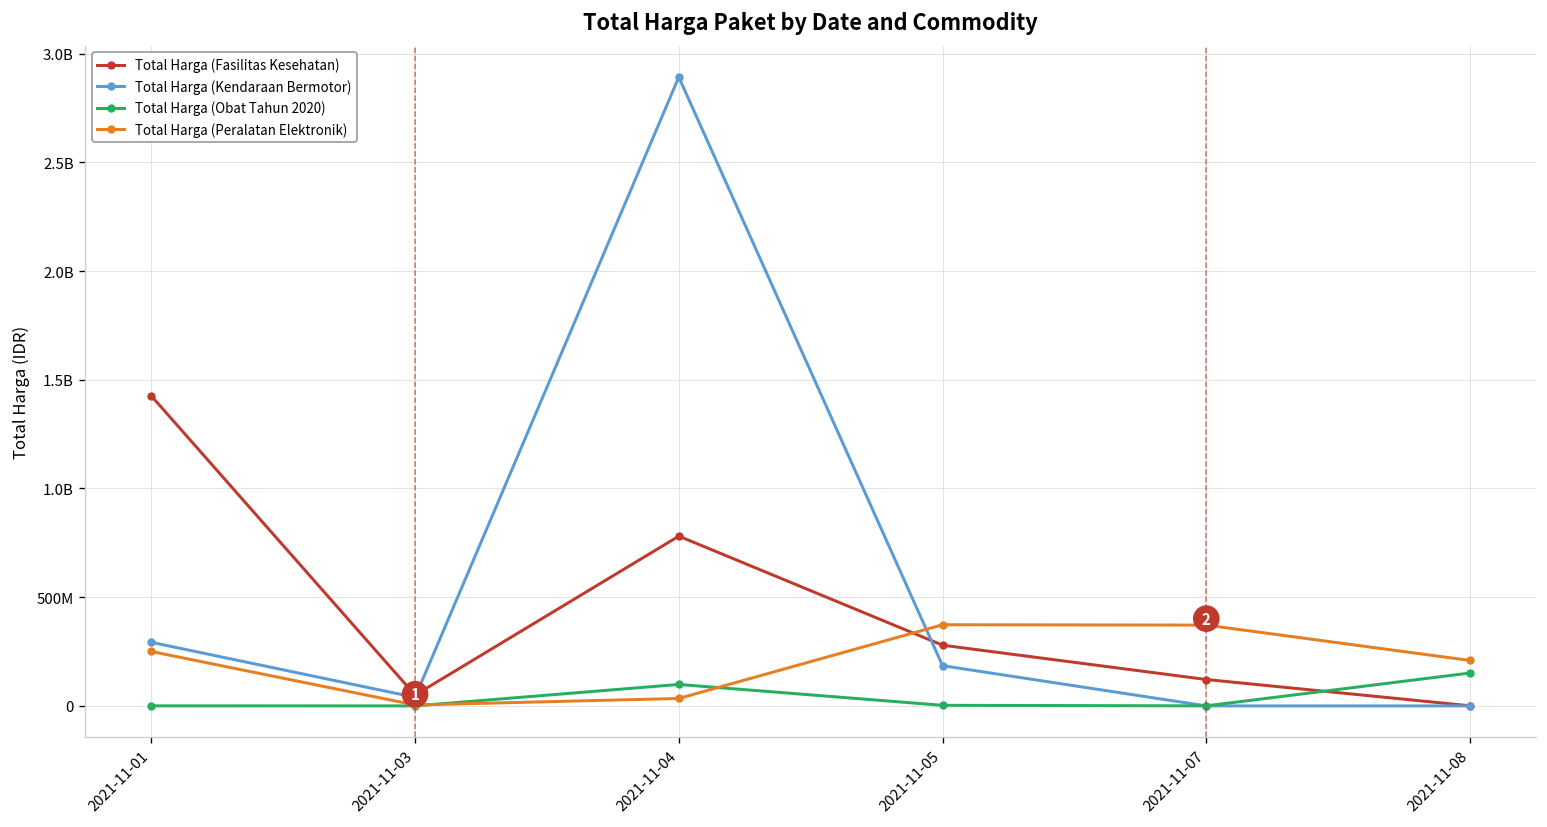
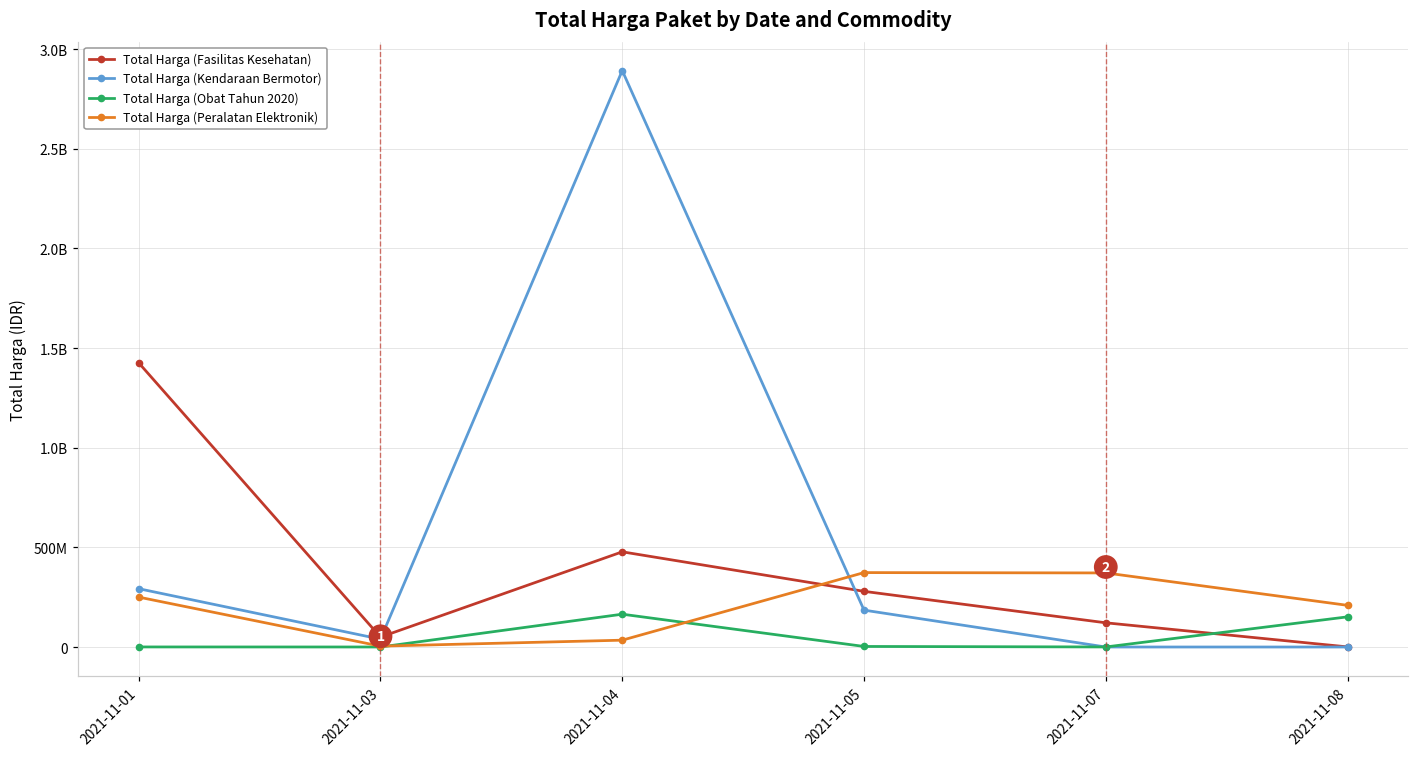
  {
    "Total Harga (Fasilitas Kesehatan)": {
      "2021-11-01": 1430000000,
-     "2021-11-04": 780000000,
+     "2021-11-04": 480000000,
      "2021-11-05": 280000000,
      "2021-11-07": 120000000
    },
    "Total Harga (Kendaraan Bermotor)": {
      "2021-11-01": 290000000,
      "2021-11-04": 2890000000,
      "2021-11-05": 190000000
    },
    "Total Harga (Obat Tahun 2020)": {
      "2021-11-01": 0,
-     "2021-11-04": 100000000,
+     "2021-11-04": 160000000,
      "2021-11-05": 0,
      "2021-11-08": 150000000
    },
    "Total Harga (Peralatan Elektronik)": {
      "2021-11-01": 250000000,
      "2021-11-04": 30000000,
      "2021-11-05": 370000000,
      "2021-11-08": 210000000
    }
  }
